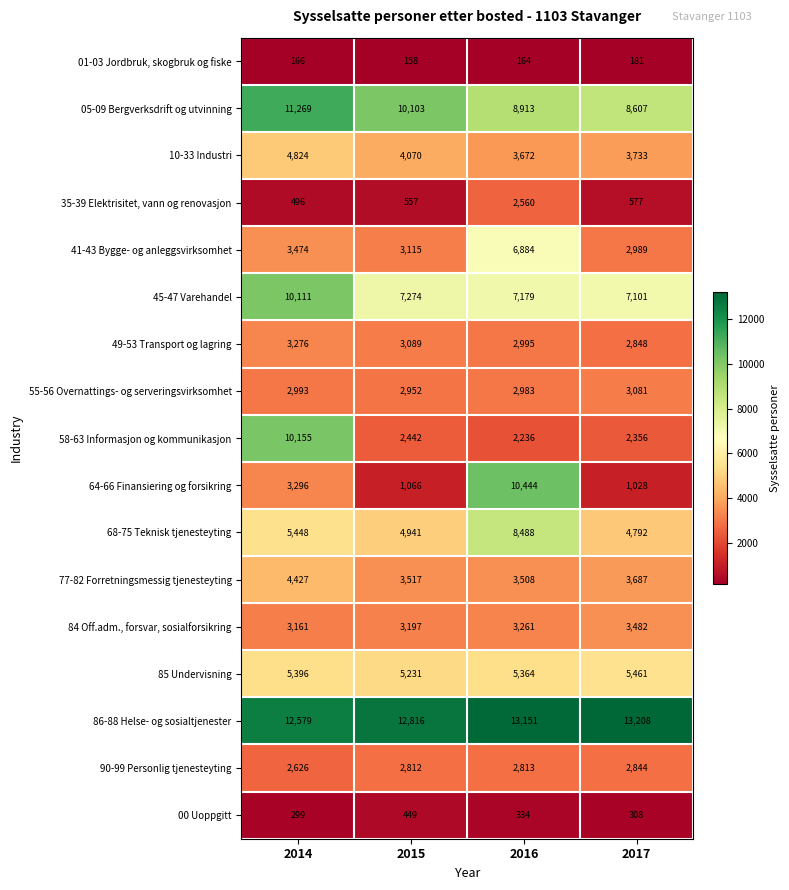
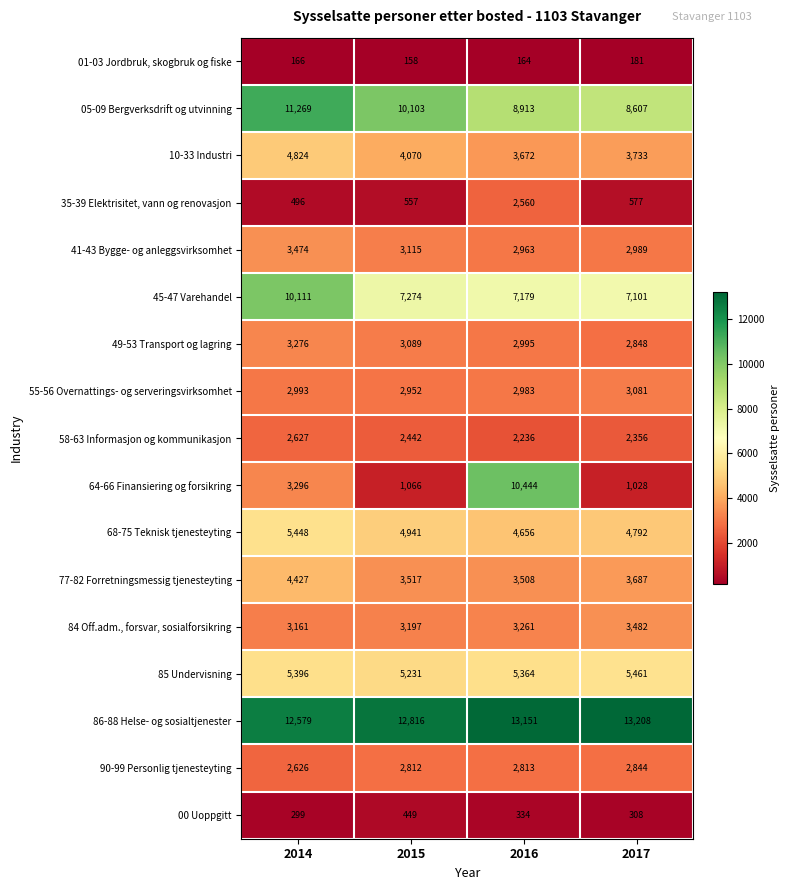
  {
    "01-03 Jordbruk, skogbruk og fiske": {
      "2014": "166",
      "2015": "158",
      "2016": "164",
      "2017": "181"
    },
    "05-09 Bergverksdrift og utvinning": {
      "2014": "11,269",
      "2015": "10,103",
      "2016": "8,913",
      "2017": "8,607"
    },
    "10-33 Industri": {
      "2014": "4,824",
      "2015": "4,070",
      "2016": "3,672",
      "2017": "3,733"
    },
    "35-39 Elektrisitet, vann og renovasjon": {
      "2014": "496",
      "2015": "557",
      "2016": "2,560",
      "2017": "577"
    },
    "41-43 Bygge- og anleggsvirksomhet": {
      "2014": "3,474",
      "2015": "3,115",
-     "2016": "6,884",
+     "2016": "2,963",
      "2017": "2,989"
    },
    "45-47 Varehandel": {
      "2014": "10,111",
      "2015": "7,274",
      "2016": "7,179",
      "2017": "7,101"
    },
    "49-53 Transport og lagring": {
      "2014": "3,276",
      "2015": "3,089",
      "2016": "2,995",
      "2017": "2,848"
    },
    "55-56 Overnattings- og serveringsvirksomhet": {
      "2014": "2,993",
      "2015": "2,952",
      "2016": "2,983",
      "2017": "3,081"
    },
    "58-63 Informasjon og kommunikasjon": {
-     "2014": "10,155",
+     "2014": "2,627",
      "2015": "2,442",
      "2016": "2,236",
      "2017": "2,356"
    },
    "64-66 Finansiering og forsikring": {
      "2014": "3,296",
      "2015": "1,066",
      "2016": "10,444",
      "2017": "1,028"
    },
    "68-75 Teknisk tjenesteyting": {
      "2014": "5,448",
      "2015": "4,941",
-     "2016": "8,488",
+     "2016": "4,656",
      "2017": "4,792"
    },
    "77-82 Forretningsmessig tjenesteyting": {
      "2014": "4,427",
      "2015": "3,517",
      "2016": "3,508",
      "2017": "3,687"
    },
    "84 Off.adm., forsvar, sosialforsikring": {
      "2014": "3,161",
      "2015": "3,197",
      "2016": "3,261",
      "2017": "3,482"
    },
    "85 Undervisning": {
      "2014": "5,396",
      "2015": "5,231",
      "2016": "5,364",
      "2017": "5,461"
    },
    "86-88 Helse- og sosialtjenester": {
      "2014": "12,579",
      "2015": "12,816",
      "2016": "13,151",
      "2017": "13,208"
    },
    "90-99 Personlig tjenesteyting": {
      "2014": "2,626",
      "2015": "2,812",
      "2016": "2,813",
      "2017": "2,844"
    },
    "00 Uoppgitt": {
      "2014": "299",
      "2015": "449",
      "2016": "334",
      "2017": "308"
    }
  }
